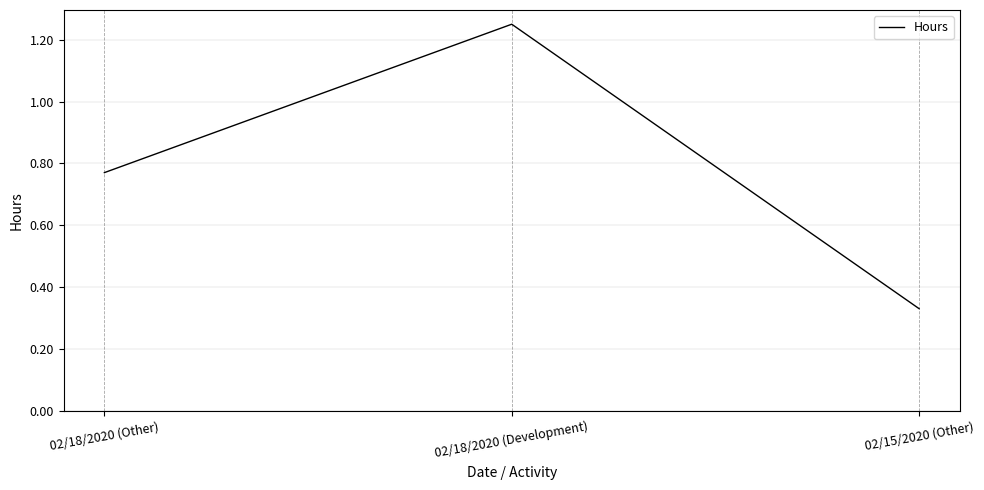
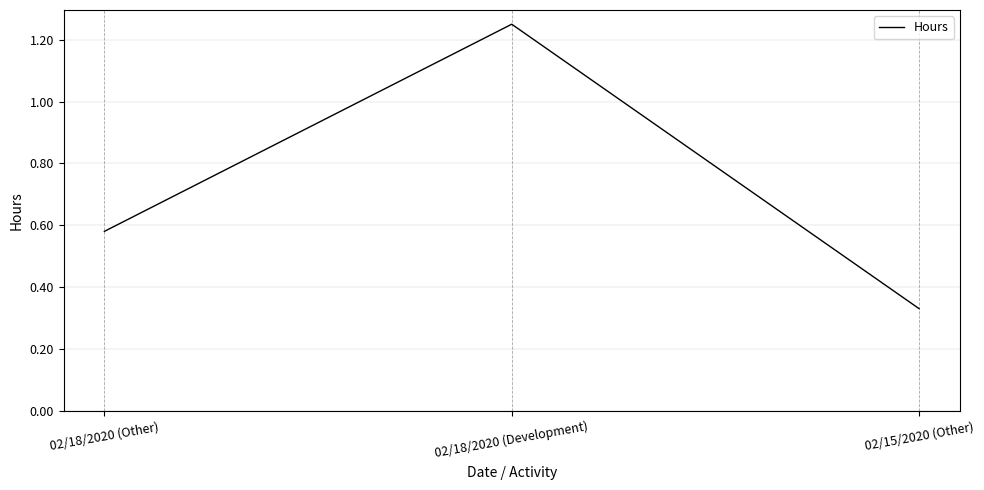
  {
-   "02/18/2020 (Other)": 0.77,
+   "02/18/2020 (Other)": 0.58,
    "02/18/2020 (Development)": 1.25,
    "02/15/2020 (Other)": 0.33
  }
